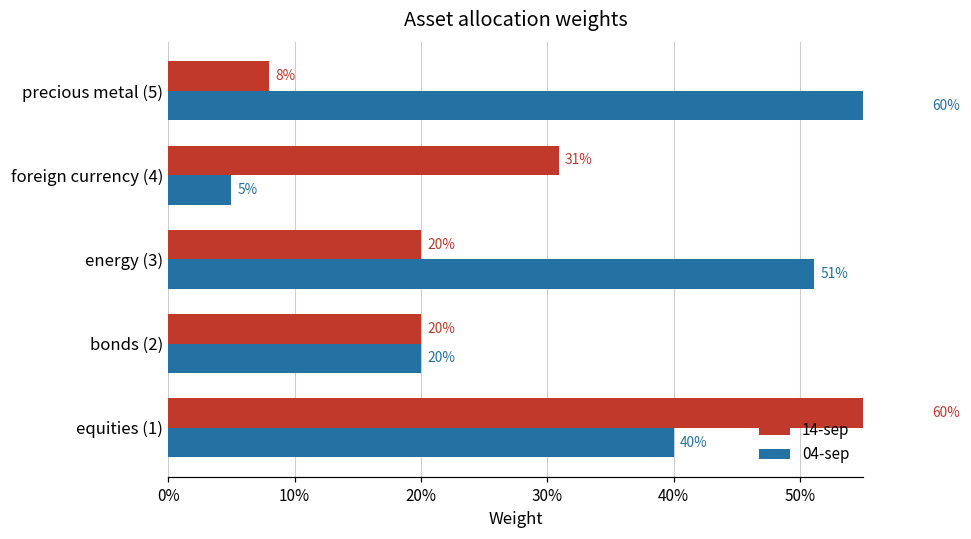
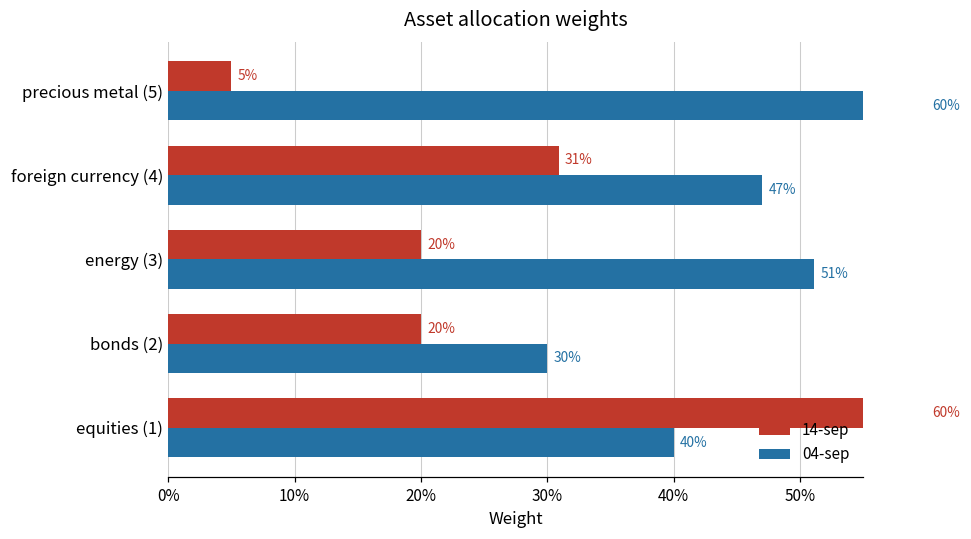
  {
    "14-sep": {
-     "precious metal (5)": "8%",
+     "precious metal (5)": "5%",
      "foreign currency (4)": "31%",
      "energy (3)": "20%",
      "bonds (2)": "20%"
    },
    "04-sep": {
-     "foreign currency (4)": "5%",
+     "foreign currency (4)": "47%",
      "energy (3)": "51%",
-     "bonds (2)": "20%",
+     "bonds (2)": "30%",
      "equities (1)": "40%"
    }
  }
